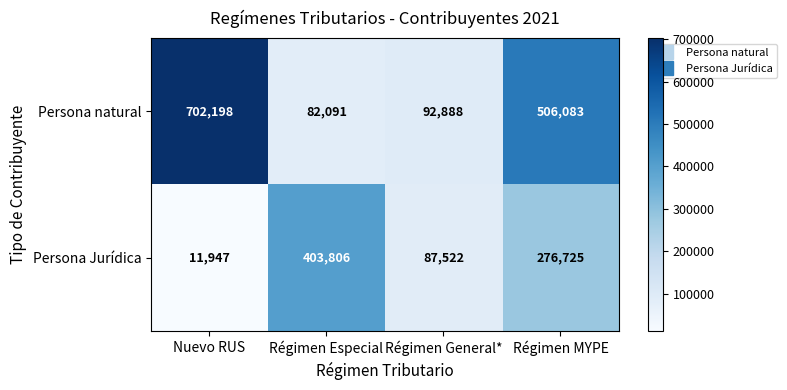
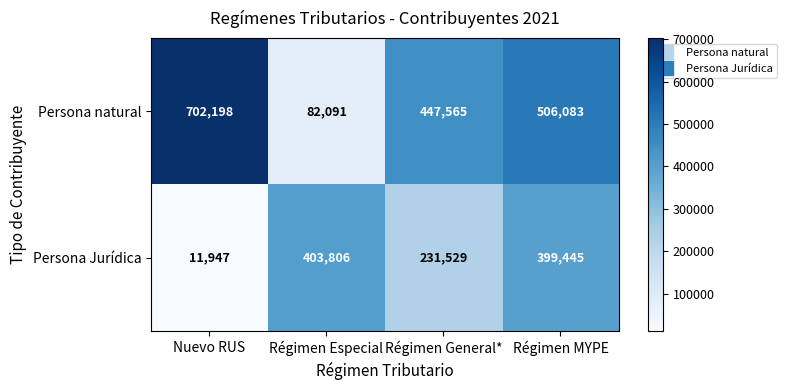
  {
    "Persona natural": {
      "Nuevo RUS": "702,198",
      "Régimen Especial": "82,091",
-     "Régimen General*": "92,888",
+     "Régimen General*": "447,565",
      "Régimen MYPE": "506,083"
    },
    "Persona Jurídica": {
      "Nuevo RUS": "11,947",
      "Régimen Especial": "403,806",
-     "Régimen General*": "87,522",
-     "Régimen MYPE": "276,725"
+     "Régimen General*": "231,529",
+     "Régimen MYPE": "399,445"
    }
  }
